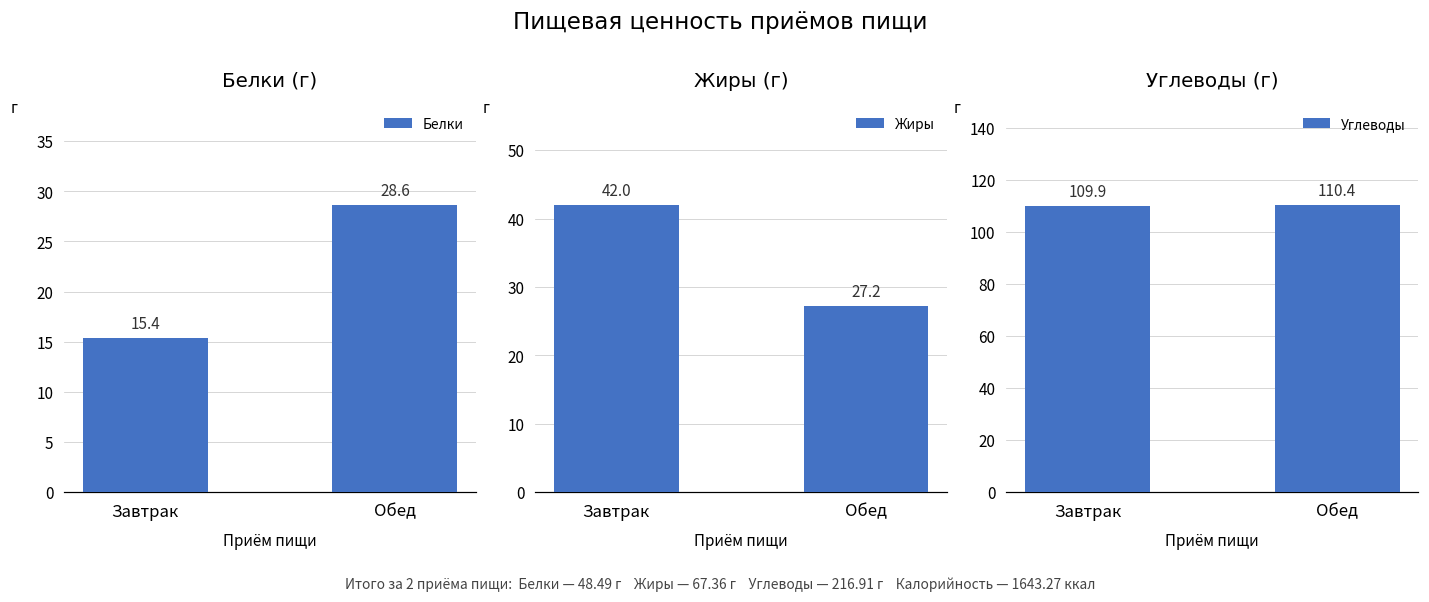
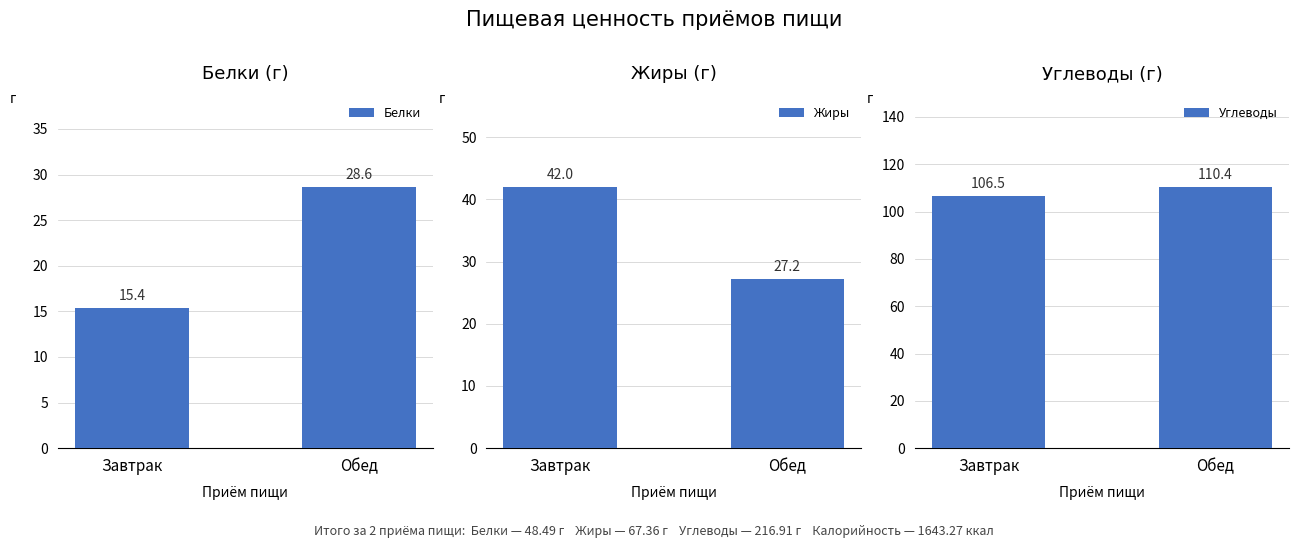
  {
    "Белки (г)": {
      "Завтрак": 15.4,
      "Обед": 28.6
    },
    "Жиры (г)": {
      "Завтрак": 42.0,
      "Обед": 27.2
    },
    "Углеводы (г)": {
-     "Завтрак": 109.9,
+     "Завтрак": 106.5,
      "Обед": 110.4
    }
  }
